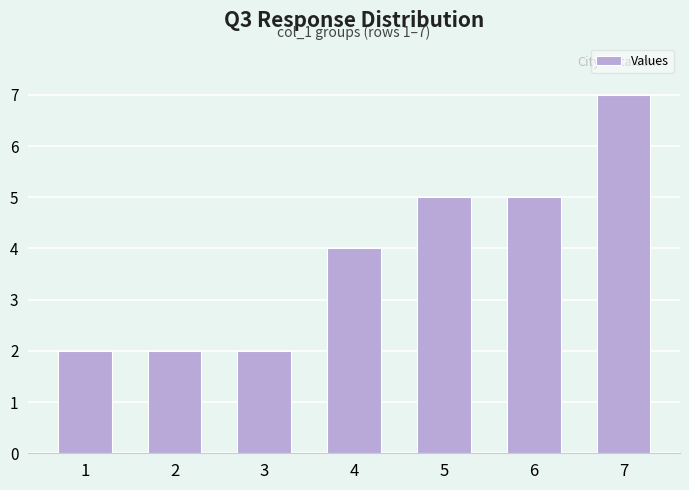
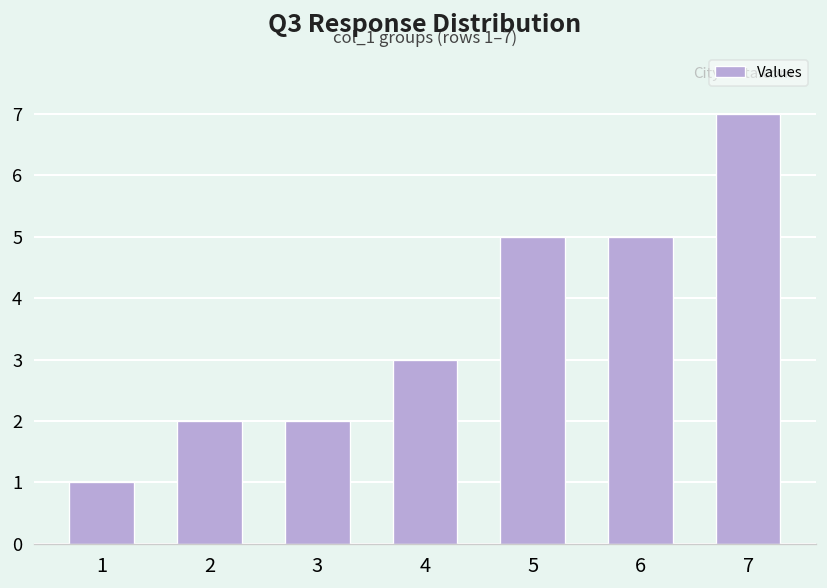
  {
-   "1": 2,
+   "1": 1,
    "2": 2,
    "3": 2,
-   "4": 4,
+   "4": 3,
    "5": 5,
    "6": 5,
    "7": 7
  }
